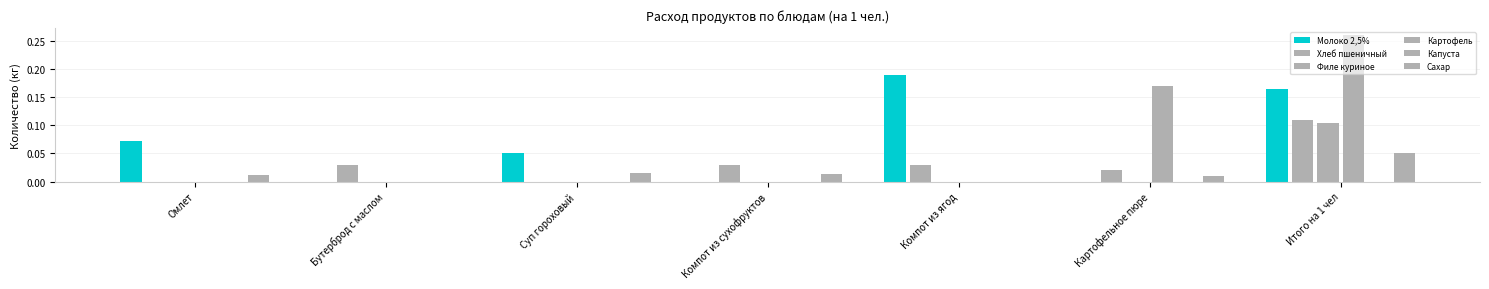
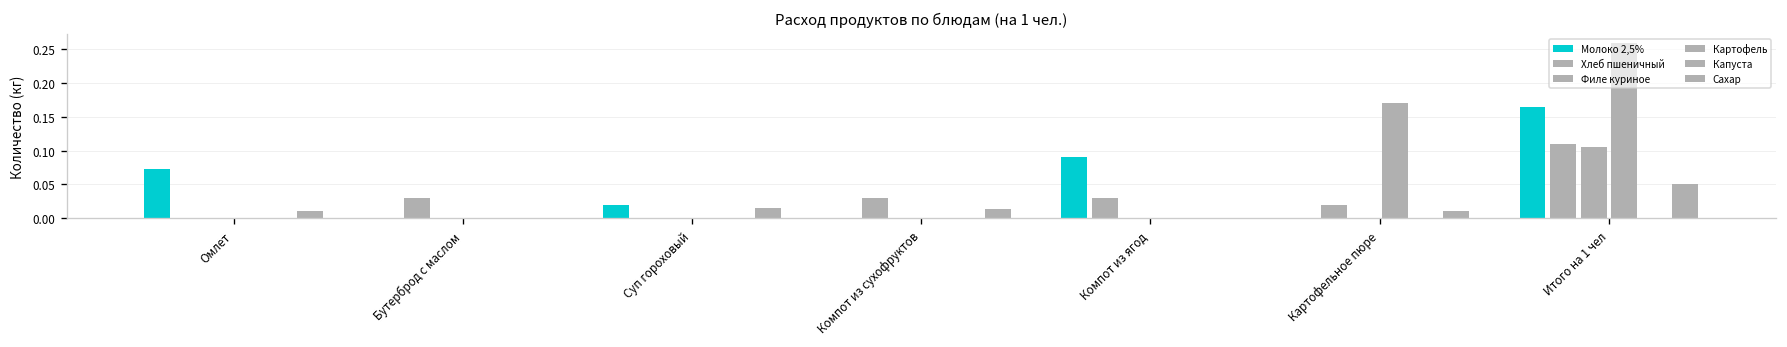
  {
    "Молоко 2,5%": {
      "Омлет": 0.07,
      "Бутерброд с маслом": 0.00,
-     "Суп гороховый": 0.05,
+     "Суп гороховый": 0.02,
      "Компот из сухофруктов": 0.00,
-     "Компот из ягод": 0.19,
+     "Компот из ягод": 0.09,
      "Картофельное пюре": 0.00,
      "Итого на 1 чел": 0.17
    }
  }
